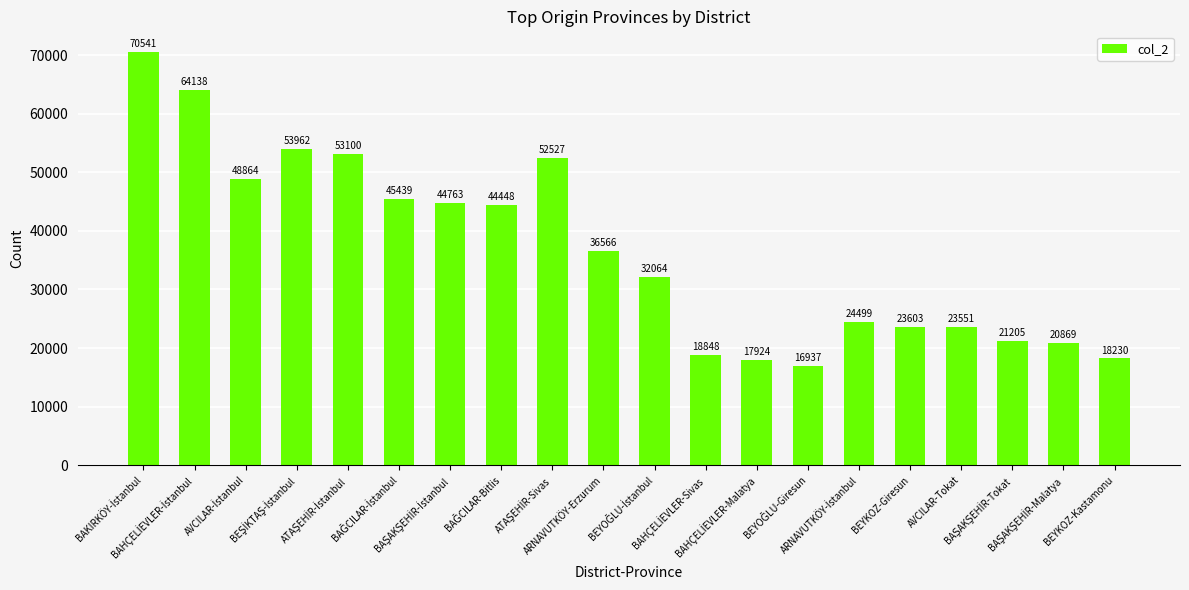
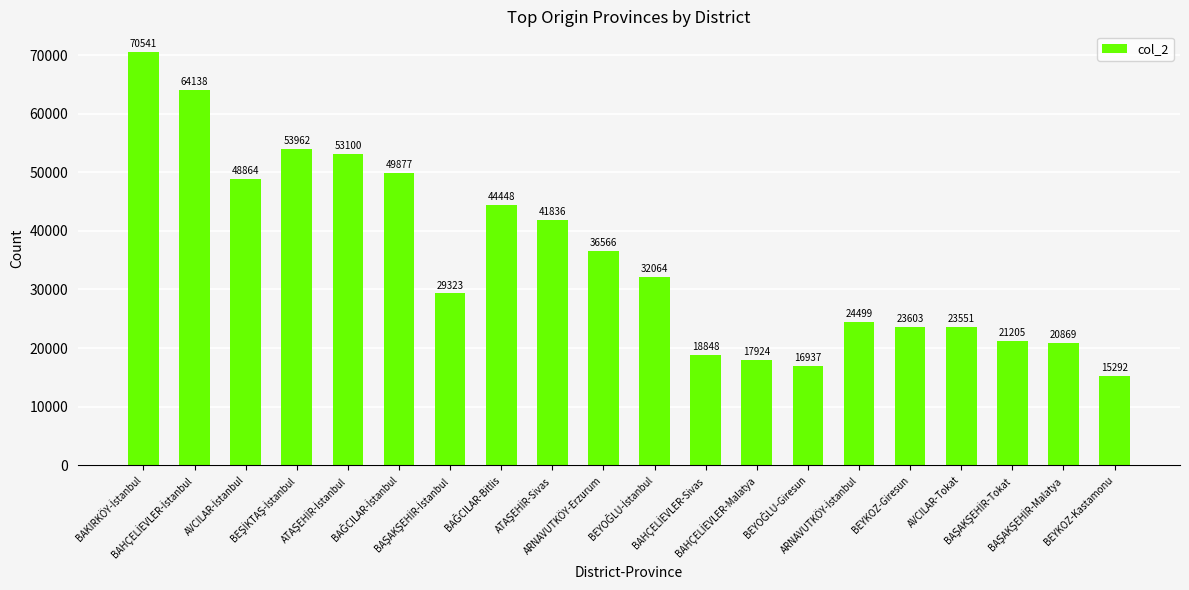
  {
    "BAKIRKÖY-İstanbul": 70541,
    "BAHÇELİEVLER-İstanbul": 64138,
    "AVCILAR-İstanbul": 48864,
    "BEŞİKTAŞ-İstanbul": 53962,
    "ATAŞEHİR-İstanbul": 53100,
-   "BAĞCILAR-İstanbul": 45439,
-   "BAŞAKŞEHİR-İstanbul": 44763,
+   "BAĞCILAR-İstanbul": 49877,
+   "BAŞAKŞEHİR-İstanbul": 29323,
    "BAĞCILAR-Bitlis": 44448,
-   "ATAŞEHİR-Sivas": 52527,
+   "ATAŞEHİR-Sivas": 41836,
    "ARNAVUTKÖY-Erzurum": 36566,
    "BEYOĞLU-İstanbul": 32064,
    "BAHÇELİEVLER-Sivas": 18848,
    "BAHÇELİEVLER-Malatya": 17924,
    "BEYOĞLU-Giresun": 16937,
    "ARNAVUTKÖY-İstanbul": 24499,
    "BEYKOZ-Giresun": 23603,
    "AVCILAR-Tokat": 23551,
    "BAŞAKŞEHİR-Tokat": 21205,
    "BAŞAKŞEHİR-Malatya": 20869,
-   "BEYKOZ-Kastamonu": 18230
+   "BEYKOZ-Kastamonu": 15292
  }
